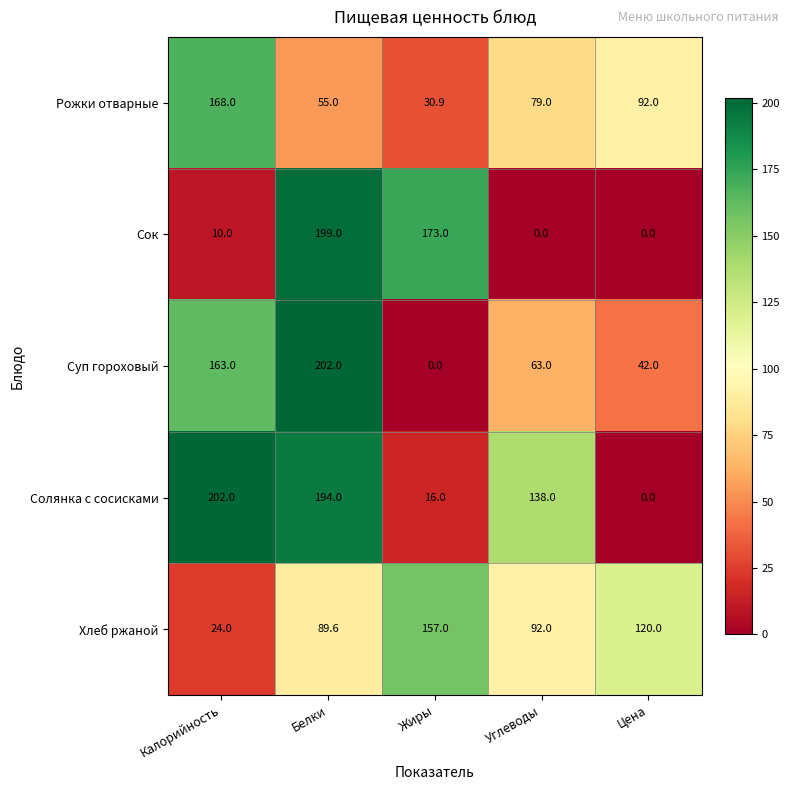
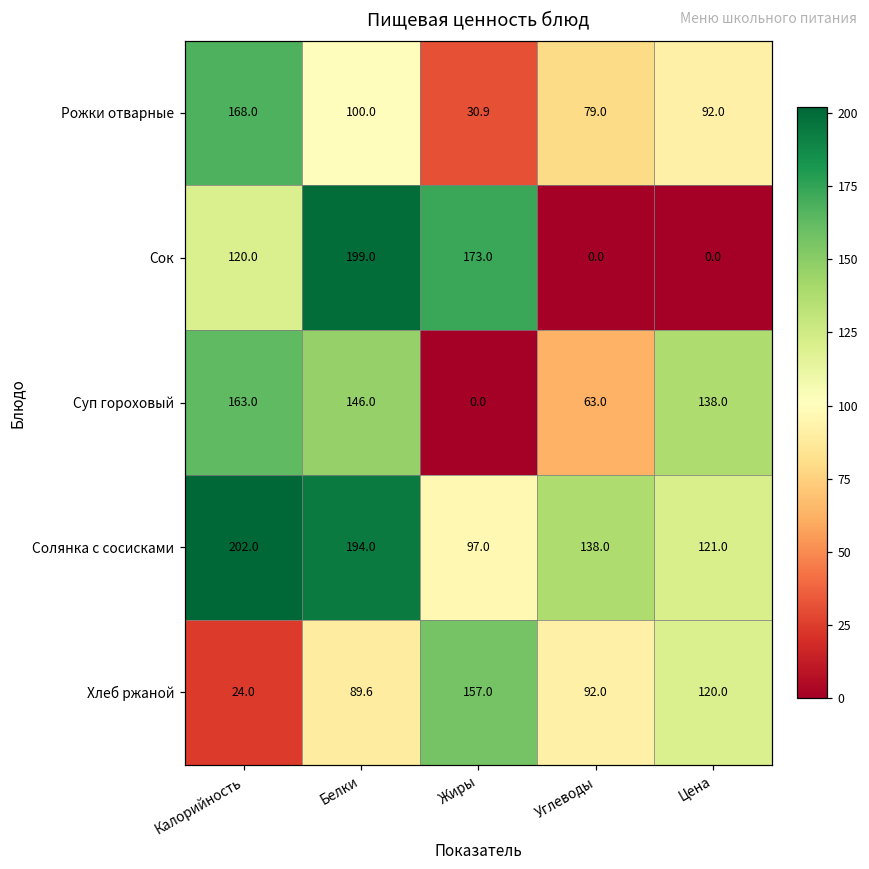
  {
    "Рожки отварные": {
      "Калорийность": 168.0,
-     "Белки": 55.0,
+     "Белки": 100.0,
      "Жиры": 30.9,
      "Углеводы": 79.0,
      "Цена": 92.0
    },
    "Сок": {
-     "Калорийность": 10.0,
+     "Калорийность": 120.0,
      "Белки": 199.0,
      "Жиры": 173.0,
      "Углеводы": 0.0,
      "Цена": 0.0
    },
    "Суп гороховый": {
      "Калорийность": 163.0,
-     "Белки": 202.0,
+     "Белки": 146.0,
      "Жиры": 0.0,
      "Углеводы": 63.0,
-     "Цена": 42.0
+     "Цена": 138.0
    },
    "Солянка с сосисками": {
      "Калорийность": 202.0,
      "Белки": 194.0,
-     "Жиры": 16.0,
+     "Жиры": 97.0,
      "Углеводы": 138.0,
-     "Цена": 0.0
+     "Цена": 121.0
    },
    "Хлеб ржаной": {
      "Калорийность": 24.0,
      "Белки": 89.6,
      "Жиры": 157.0,
      "Углеводы": 92.0,
      "Цена": 120.0
    }
  }
